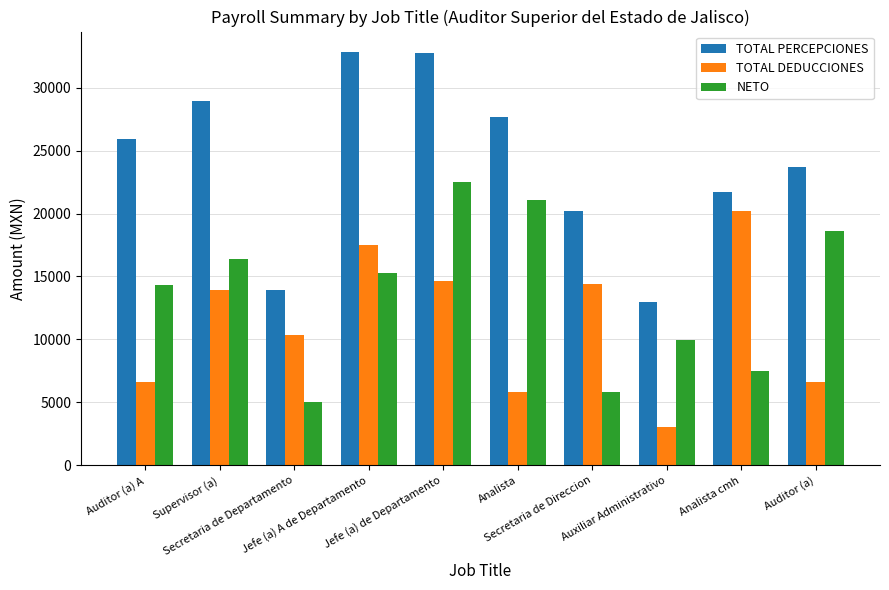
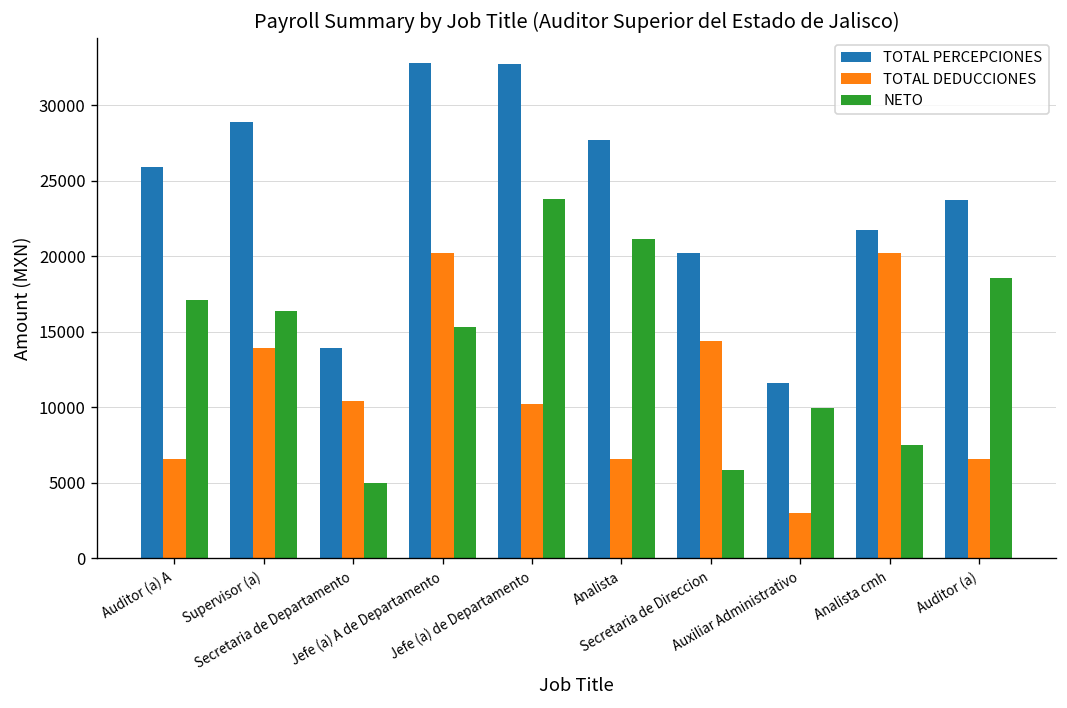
  {
    "TOTAL PERCEPCIONES": {
      "Auditor (a) A": 25900,
      "Supervisor (a)": 28900,
      "Secretaria de Departamento": 13900,
      "Jefe (a) A de Departamento": 32800,
      "Jefe (a) de Departamento": 32700,
      "Analista": 27700,
      "Secretaria de Direccion": 20200,
-     "Auxiliar Administrativo": 13000,
+     "Auxiliar Administrativo": 11600,
      "Analista cmh": 21700,
      "Auditor (a)": 23700
    },
    "TOTAL DEDUCCIONES": {
      "Auditor (a) A": 6600,
      "Supervisor (a)": 13900,
      "Secretaria de Departamento": 10400,
-     "Jefe (a) A de Departamento": 17500,
-     "Jefe (a) de Departamento": 14600,
-     "Analista": 5800,
+     "Jefe (a) A de Departamento": 20200,
+     "Jefe (a) de Departamento": 10200,
+     "Analista": 6600,
      "Secretaria de Direccion": 14400,
      "Auxiliar Administrativo": 3000,
      "Analista cmh": 20200,
      "Auditor (a)": 6600
    },
    "NETO": {
-     "Auditor (a) A": 14400,
+     "Auditor (a) A": 17100,
      "Supervisor (a)": 16400,
      "Secretaria de Departamento": 5000,
      "Jefe (a) A de Departamento": 15300,
-     "Jefe (a) de Departamento": 22500,
+     "Jefe (a) de Departamento": 23800,
      "Analista": 21100,
      "Secretaria de Direccion": 5800,
      "Auxiliar Administrativo": 10000,
      "Analista cmh": 7500,
      "Auditor (a)": 18600
    }
  }
